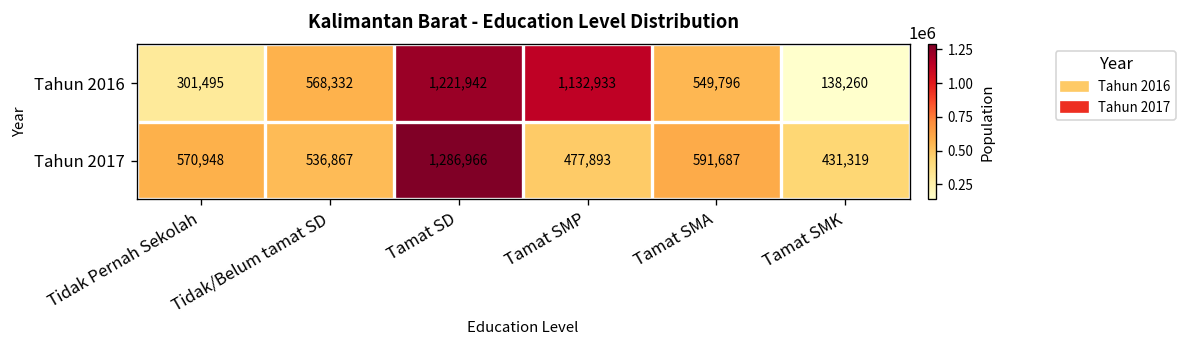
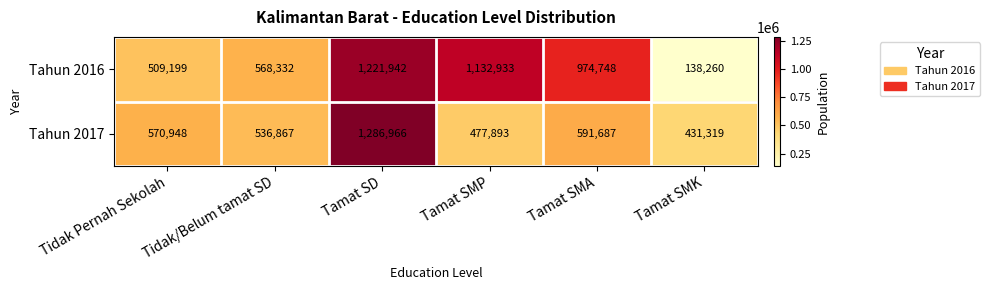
  {
    "Tahun 2016": {
-     "Tidak Pernah Sekolah": "301,495",
+     "Tidak Pernah Sekolah": "509,199",
      "Tidak/Belum tamat SD": "568,332",
      "Tamat SD": "1,221,942",
      "Tamat SMP": "1,132,933",
-     "Tamat SMA": "549,796",
+     "Tamat SMA": "974,748",
      "Tamat SMK": "138,260"
    },
    "Tahun 2017": {
      "Tidak Pernah Sekolah": "570,948",
      "Tidak/Belum tamat SD": "536,867",
      "Tamat SD": "1,286,966",
      "Tamat SMP": "477,893",
      "Tamat SMA": "591,687",
      "Tamat SMK": "431,319"
    }
  }
